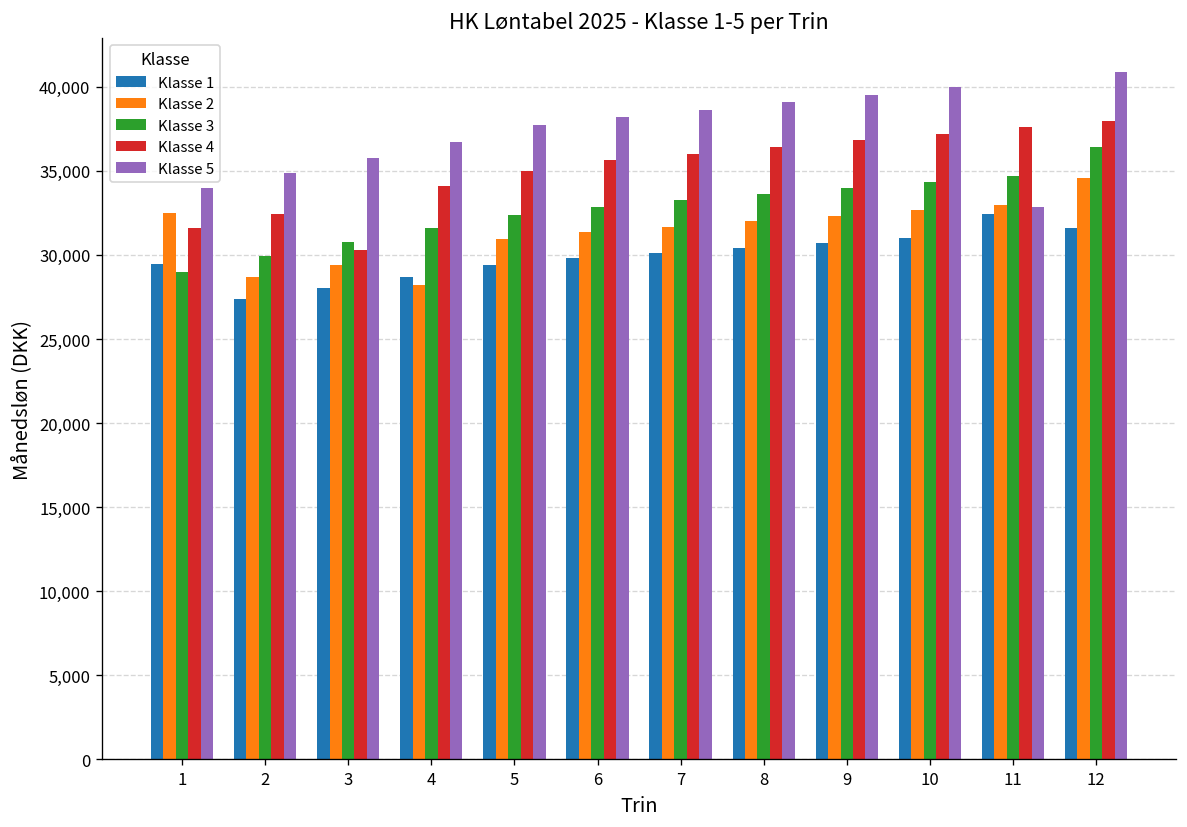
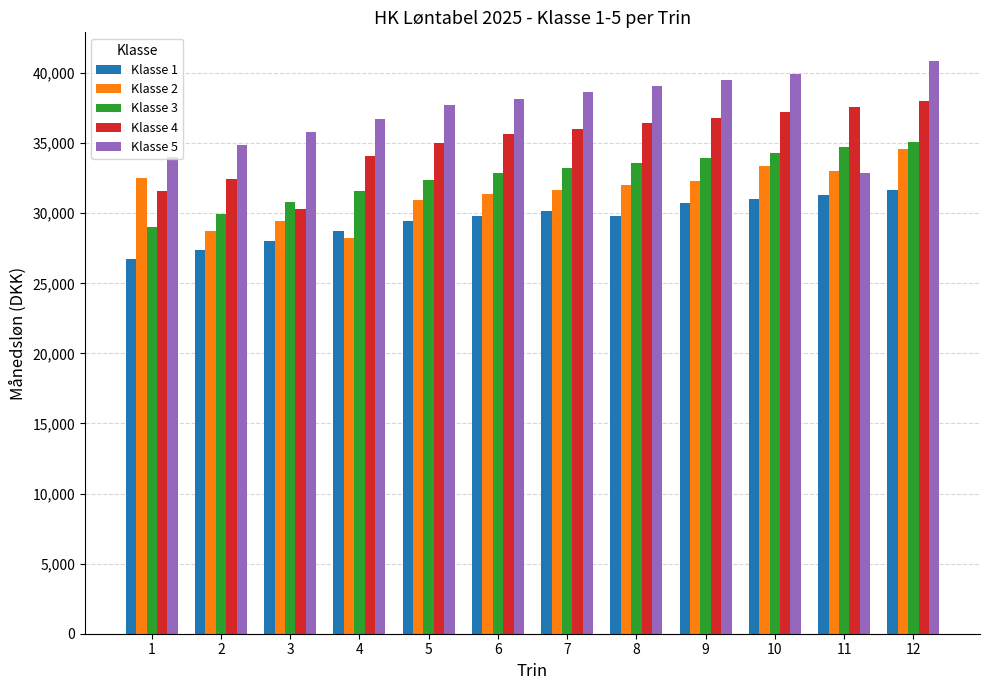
  {
    "Klasse 1": {
-     "1": "29,500",
+     "1": "26,700",
      "2": "27,400",
      "3": "28,000",
      "4": "28,700",
      "5": "29,400",
      "6": "29,800",
      "7": "30,100",
-     "8": "30,400",
+     "8": "29,800",
      "9": "30,700",
      "10": "31,000",
-     "11": "32,400",
+     "11": "31,300",
      "12": "31,600"
    },
    "Klasse 2": {
      "1": "32,500",
      "2": "28,700",
      "3": "29,400",
      "4": "28,200",
      "5": "30,900",
      "6": "31,400",
      "7": "31,700",
      "8": "32,000",
      "9": "32,300",
-     "10": "32,700",
+     "10": "33,400",
      "11": "33,000",
      "12": "34,600"
    },
    "Klasse 3": {
      "1": "29,000",
      "2": "30,000",
      "3": "30,800",
      "4": "31,600",
      "5": "32,400",
      "6": "32,900",
      "7": "33,200",
      "8": "33,600",
      "9": "34,000",
      "10": "34,300",
      "11": "34,700",
-     "12": "36,400"
+     "12": "35,100"
    },
    "Klasse 4": {
      "1": "31,600",
      "2": "32,400",
      "3": "30,300",
      "4": "34,100",
      "5": "35,000",
      "6": "35,600",
      "7": "36,000",
      "8": "36,400",
      "9": "36,800",
      "10": "37,200",
      "11": "37,600",
      "12": "38,000"
    },
    "Klasse 5": {
      "2": "34,900",
      "3": "35,800",
      "4": "36,700",
      "5": "37,700",
      "6": "38,200",
      "7": "38,600",
      "8": "39,100",
      "9": "39,500",
      "10": "40,000",
      "11": "32,900",
      "12": "40,900"
    }
  }
